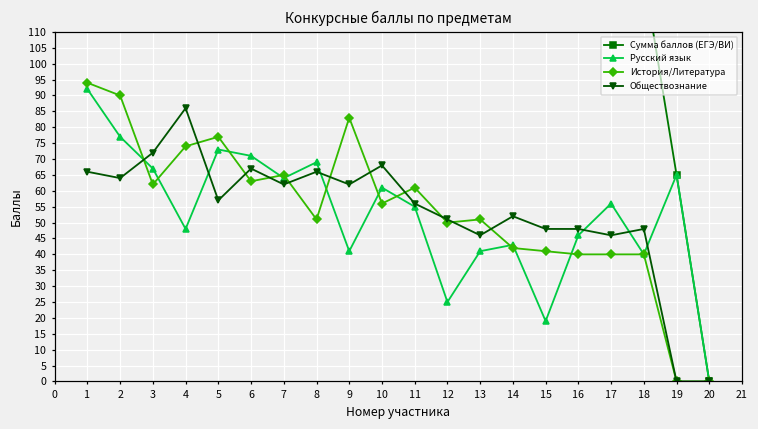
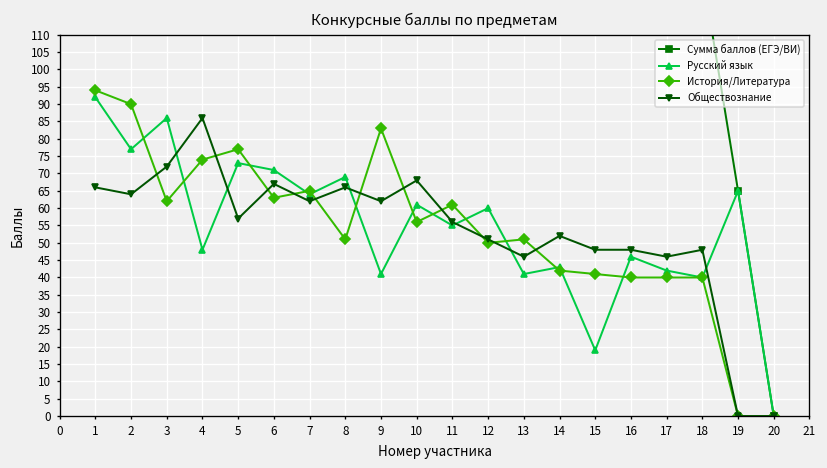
  {
    "Русский язык": {
      "1": 92,
      "2": 77,
-     "3": 67,
+     "3": 86,
      "4": 48,
      "5": 73,
      "6": 71,
      "7": 64,
      "8": 69,
      "9": 41,
      "10": 61,
      "11": 55,
-     "12": 25,
+     "12": 60,
      "13": 41,
      "14": 43,
      "15": 19,
      "16": 46,
-     "17": 56
+     "17": 42
    },
    "История/Литература": {
      "1": 94,
      "2": 90,
      "3": 62,
      "4": 74,
      "5": 77,
      "6": 63,
      "7": 65,
      "8": 51,
      "9": 83,
      "10": 56,
      "11": 61,
      "12": 50,
      "13": 51,
      "14": 42,
      "15": 41,
      "16": 40,
      "17": 40
    }
  }
